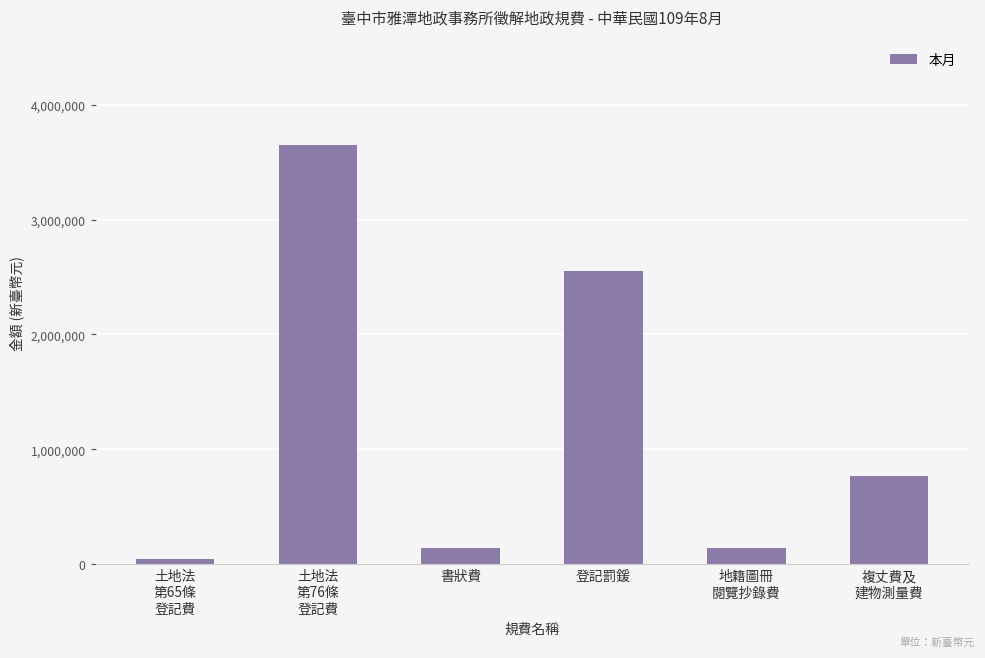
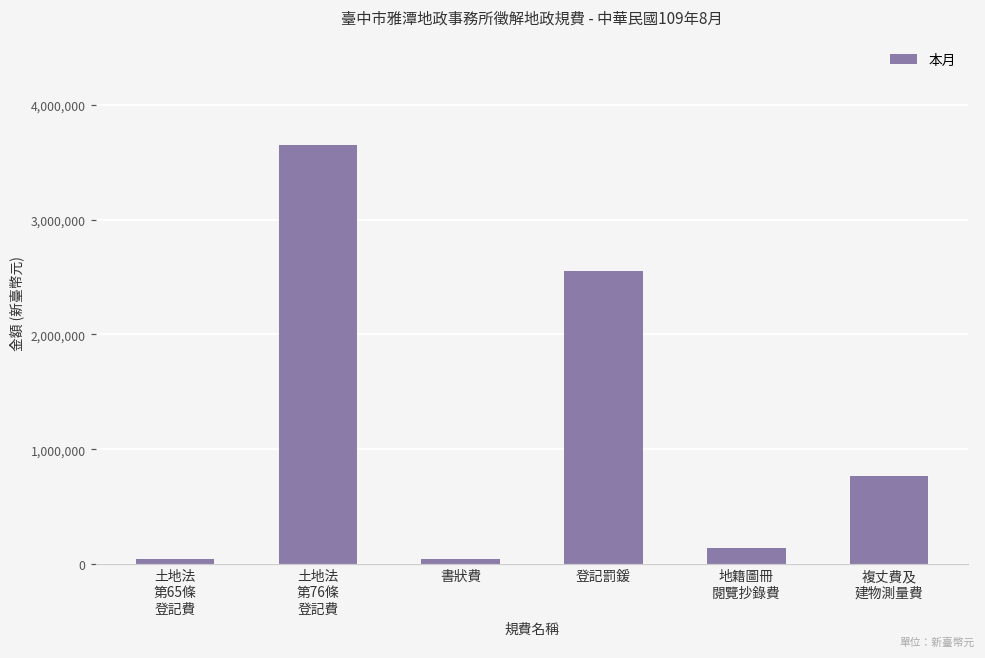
  {
    "土地法 第65條 登記費": "50,000",
    "土地法 第76條 登記費": "3,650,000",
-   "書狀費": "140,000",
+   "書狀費": "40,000",
    "登記罰鍰": "2,560,000",
    "地籍圖冊 閱覽抄錄費": "140,000",
    "複丈費及 建物測量費": "770,000"
  }
